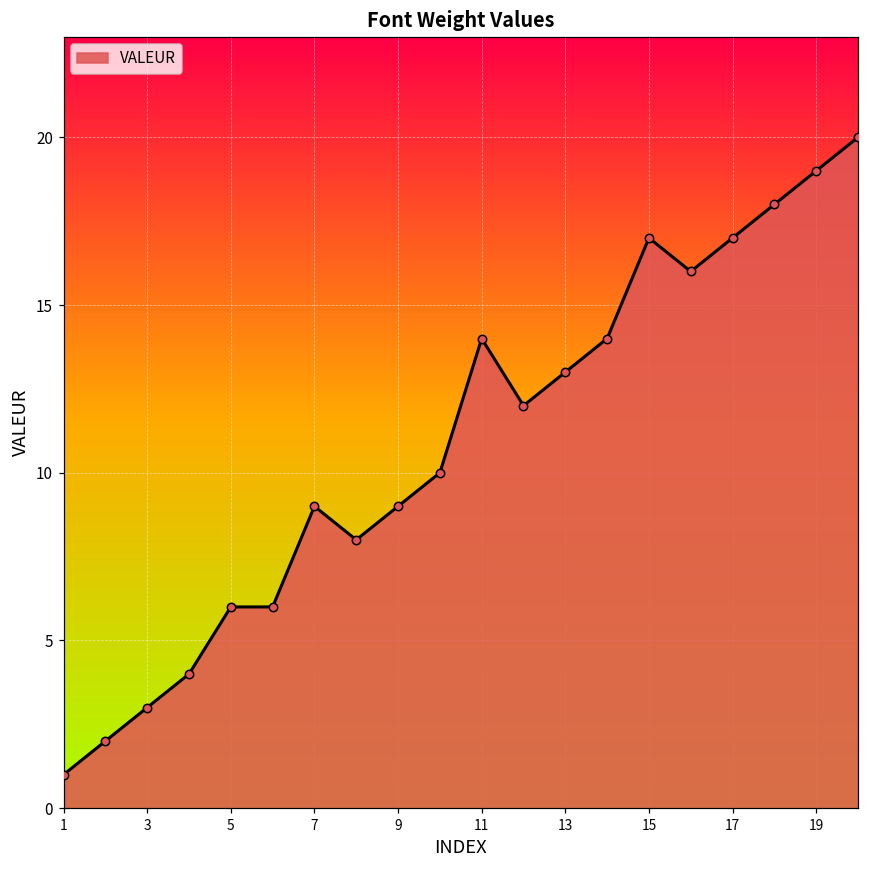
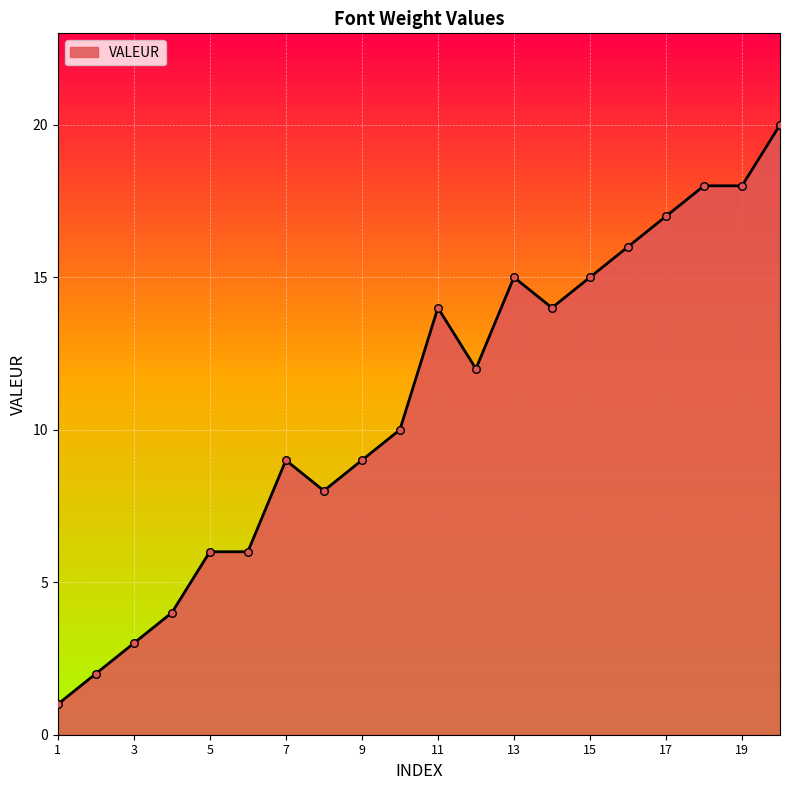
  {
    "1": 1,
    "3": 3,
    "5": 6,
    "7": 9,
    "9": 9,
    "11": 14,
-   "13": 13,
-   "15": 17,
+   "13": 15,
+   "15": 15,
    "17": 17,
-   "19": 19
+   "19": 18
  }
